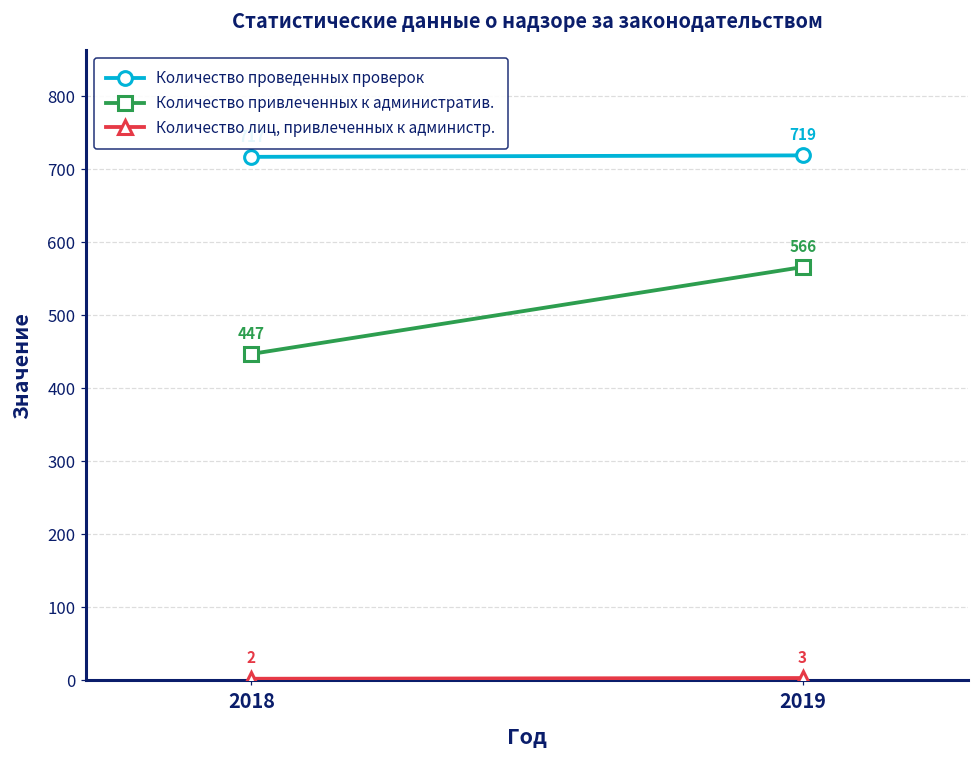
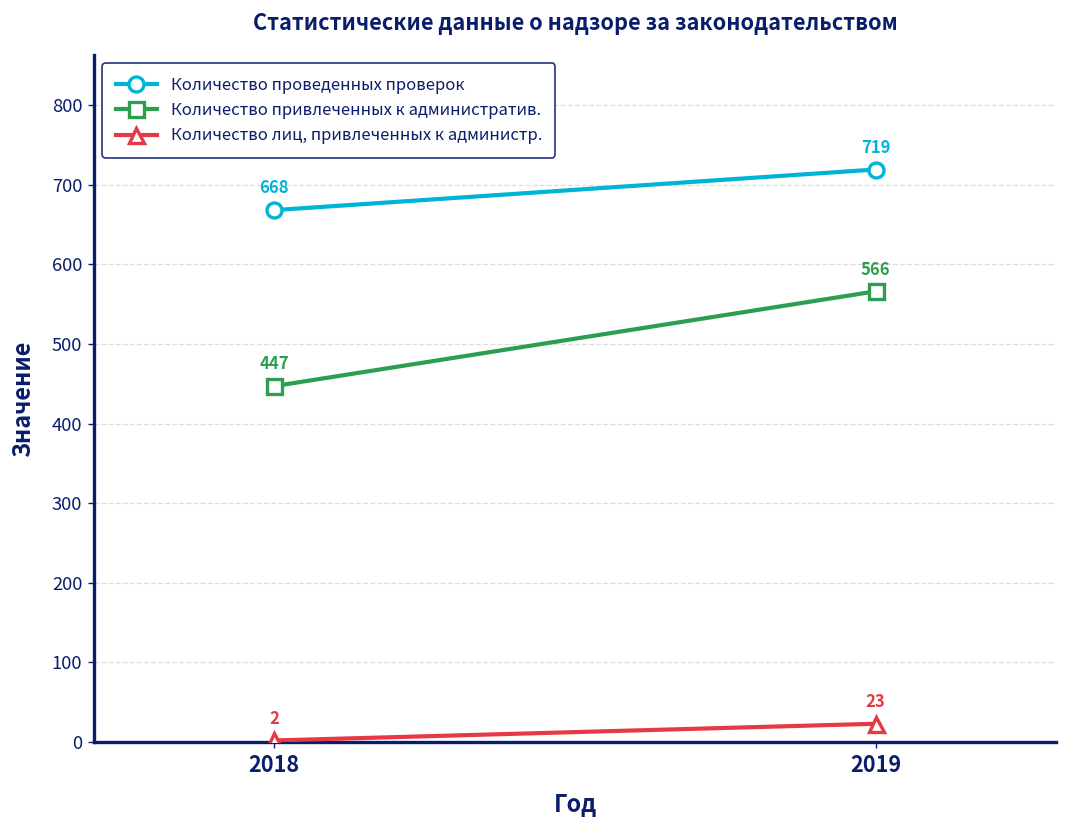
  {
    "Количество проведенных проверок": {
-     "2018": 720
+     "2018": 670
    },
    "Количество привлеченных к административ.": {
      "2018": 447,
      "2019": 566
    },
    "Количество лиц, привлеченных к администр.": {
      "2018": 2,
-     "2019": 3
+     "2019": 23
    }
  }
